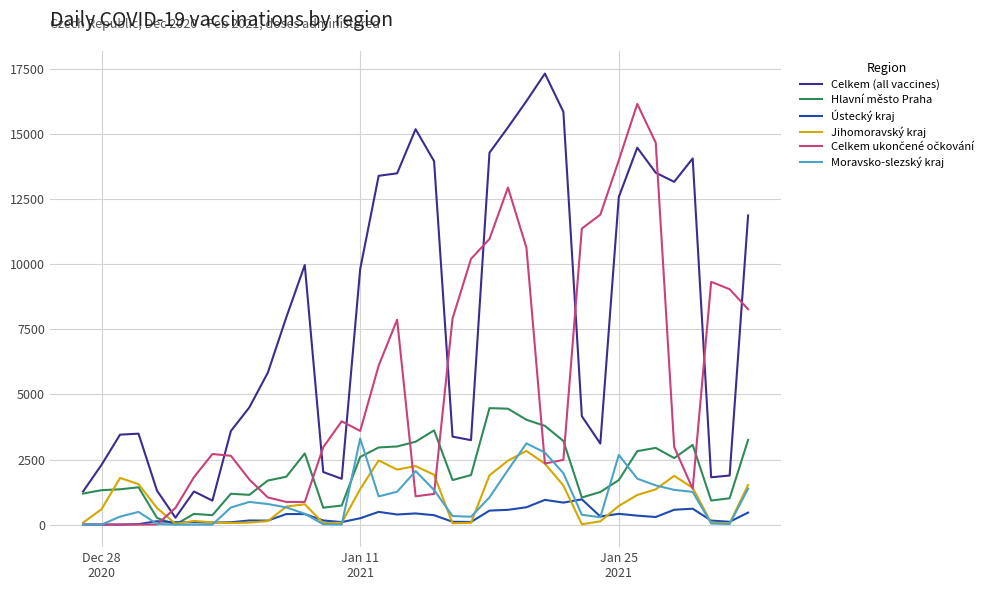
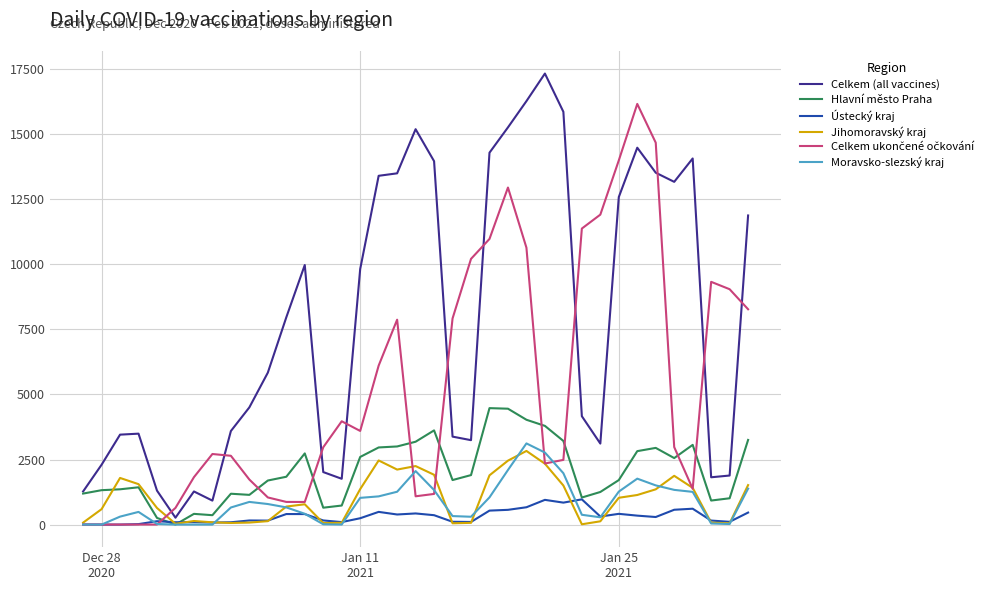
  {
    "Hlavní město Praha": {
      "Dec 28 2020": 1300,
      "Jan 11 2021": 2600,
      "Jan 25 2021": 1700
    },
    "Jihomoravský kraj": {
      "Dec 28 2020": 600,
      "Jan 11 2021": 1400,
-     "Jan 25 2021": 700
+     "Jan 25 2021": 1000
    },
    "Celkem ukončené očkování": {
      "Jan 11 2021": 3600,
      "Jan 25 2021": 14000
    },
    "Moravsko-slezský kraj": {
-     "Jan 11 2021": 3300,
-     "Jan 25 2021": 2700
+     "Jan 11 2021": 1000,
+     "Jan 25 2021": 1300
    }
  }
